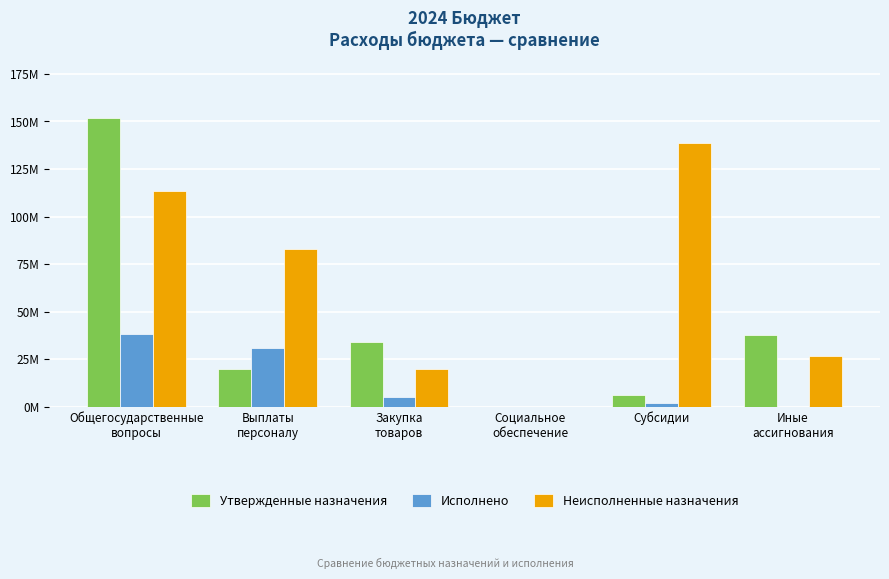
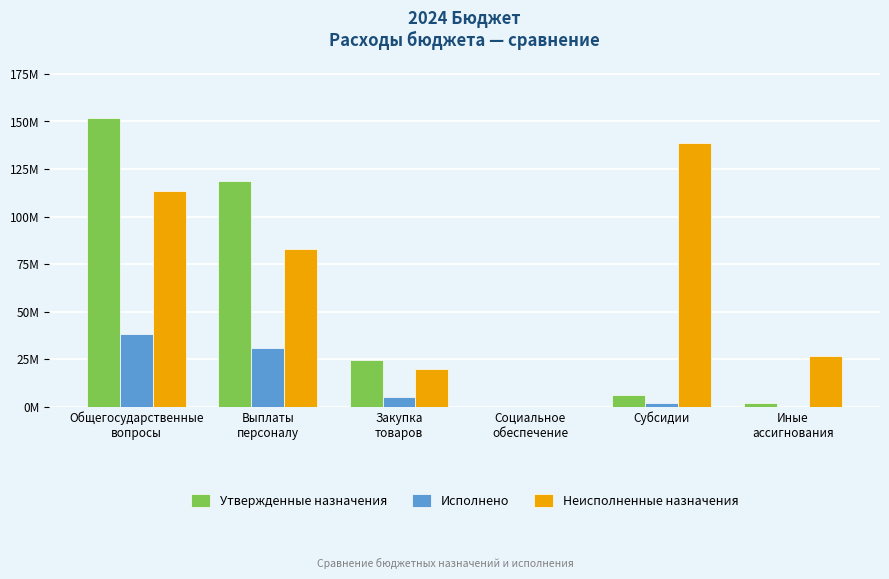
  {
    "Утвержденные назначения": {
      "Общегосударственные вопросы": 152000000,
-     "Выплаты персоналу": 20000000,
-     "Закупка товаров": 34000000,
+     "Выплаты персоналу": 118000000,
+     "Закупка товаров": 25000000,
      "Субсидии": 6000000,
-     "Иные ассигнования": 38000000
+     "Иные ассигнования": 2000000
    },
    "Исполнено": {
      "Общегосударственные вопросы": 38000000,
      "Выплаты персоналу": 31000000,
      "Закупка товаров": 5000000,
      "Социальное обеспечение": 0,
      "Субсидии": 2000000
    },
    "Неисполненные назначения": {
      "Общегосударственные вопросы": 114000000,
      "Выплаты персоналу": 83000000,
      "Закупка товаров": 20000000,
      "Субсидии": 138000000,
      "Иные ассигнования": 27000000
    }
  }
